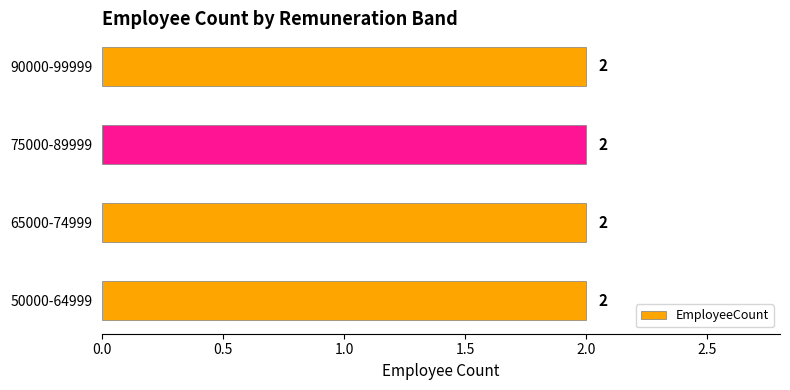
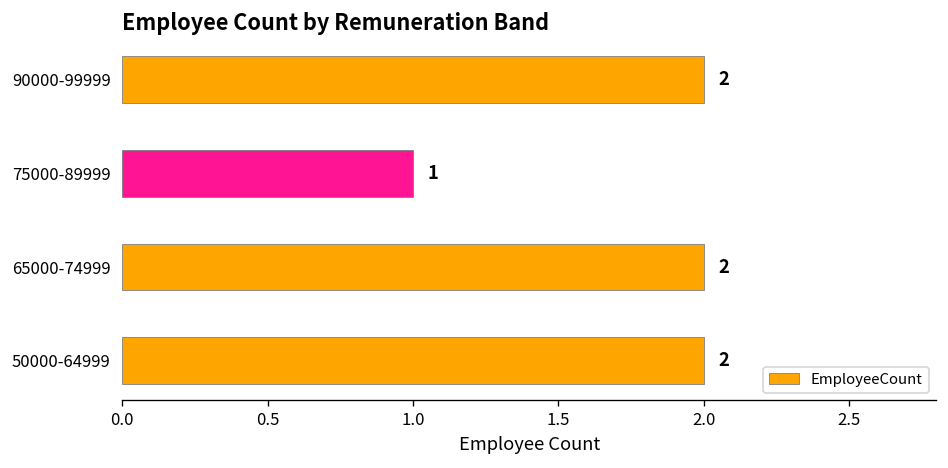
  {
    "90000-99999": 2,
-   "75000-89999": 2,
+   "75000-89999": 1,
    "65000-74999": 2,
    "50000-64999": 2
  }
